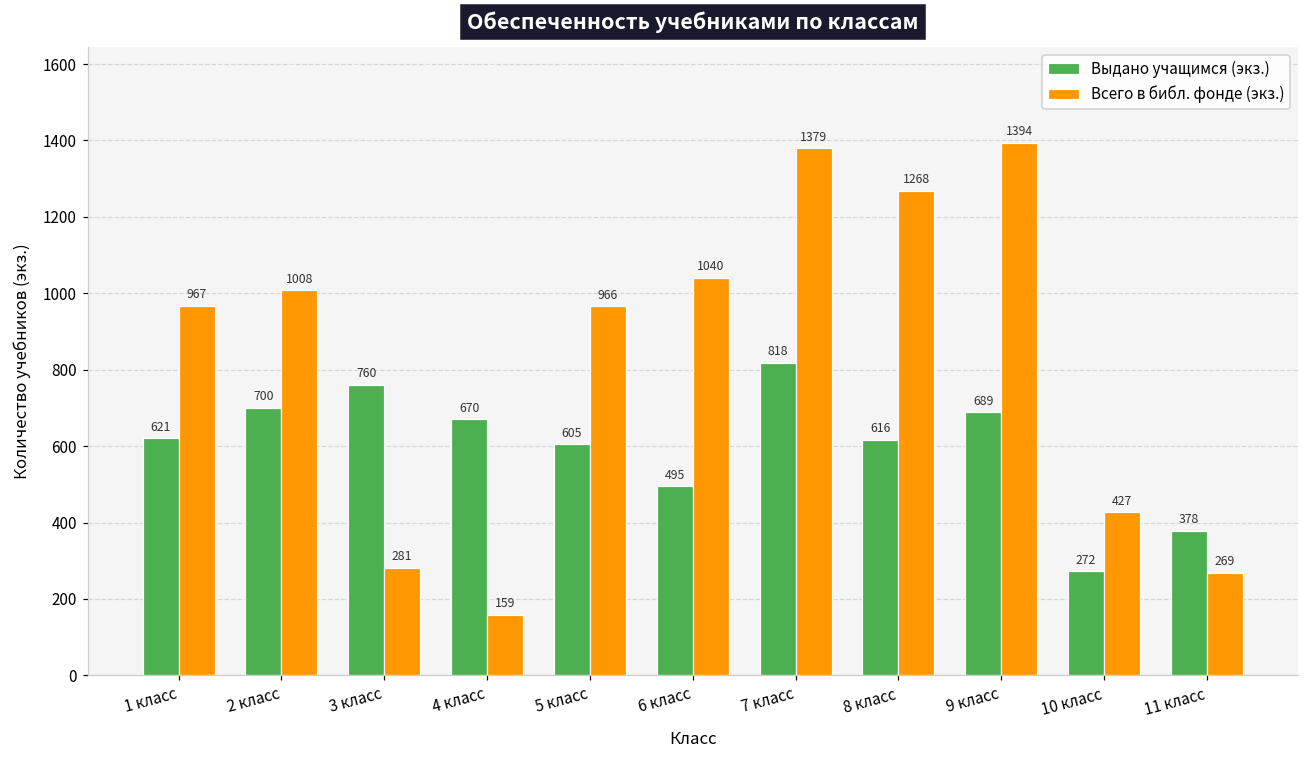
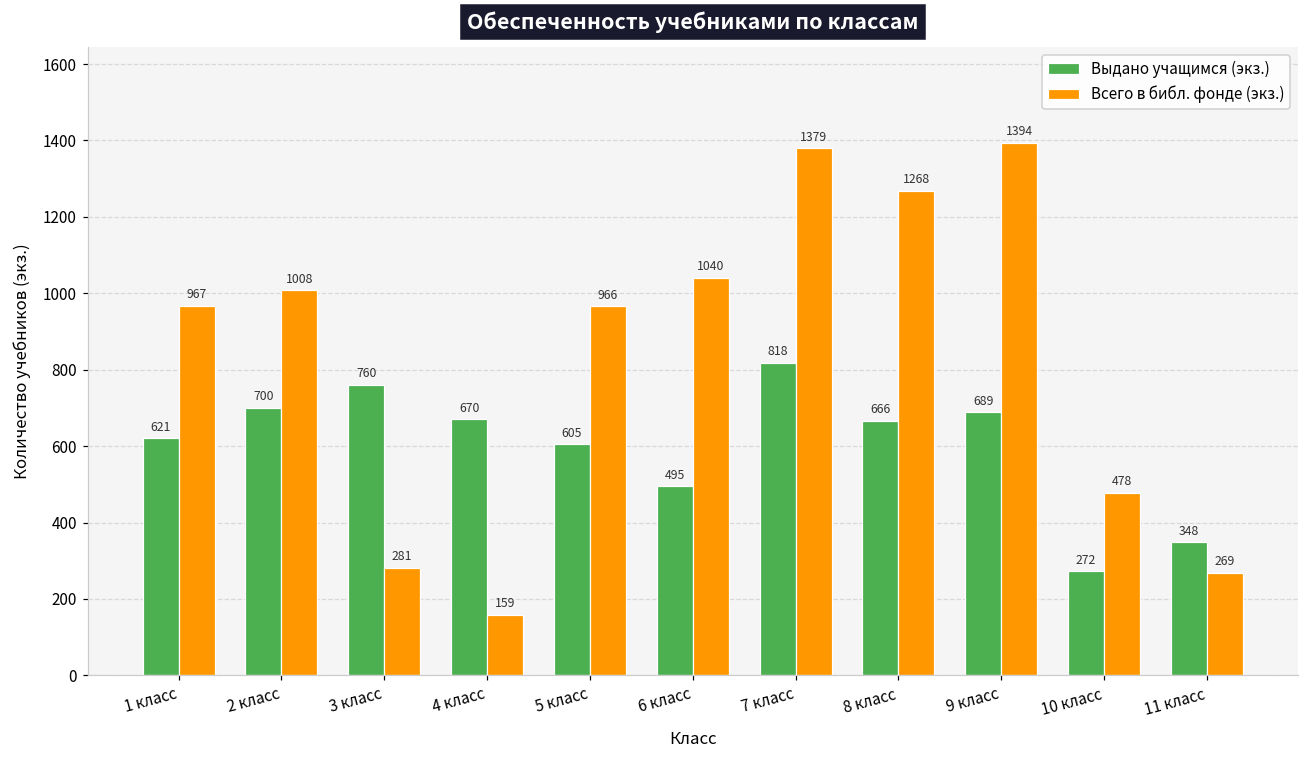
  {
    "Выдано учащимся (экз.)": {
      "1 класс": 621,
      "2 класс": 700,
      "3 класс": 760,
      "4 класс": 670,
      "5 класс": 605,
      "6 класс": 495,
      "7 класс": 818,
-     "8 класс": 616,
+     "8 класс": 666,
      "9 класс": 689,
      "10 класс": 272,
-     "11 класс": 378
+     "11 класс": 348
    },
    "Всего в библ. фонде (экз.)": {
      "1 класс": 967,
      "2 класс": 1008,
      "3 класс": 281,
      "4 класс": 159,
      "5 класс": 966,
      "6 класс": 1040,
      "7 класс": 1379,
      "8 класс": 1268,
      "9 класс": 1394,
-     "10 класс": 427,
+     "10 класс": 478,
      "11 класс": 269
    }
  }
